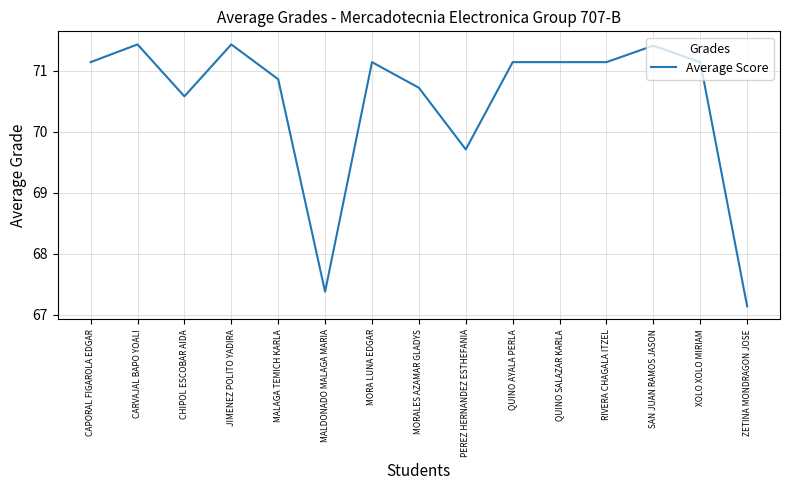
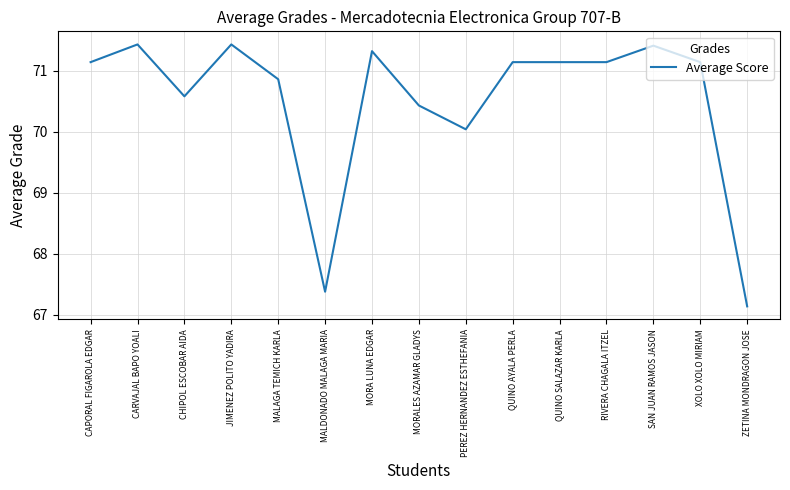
  {
    "CAPORAL FIGAROLA EDGAR": 71.1,
    "CARVAJAL BAPO YOALI": 71.4,
    "CHIPOL ESCOBAR AIDA": 70.6,
    "JIMENEZ POLITO YADIRA": 71.4,
    "MALAGA TEMICH KARLA": 70.9,
    "MALDONADO MALAGA MARIA": 67.4,
-   "MORA LUNA EDGAR": 71.1,
-   "MORALES AZAMAR GLADYS": 70.7,
-   "PEREZ HERNANDEZ ESTHEFANIA": 69.7,
+   "MORA LUNA EDGAR": 71.3,
+   "MORALES AZAMAR GLADYS": 70.4,
+   "PEREZ HERNANDEZ ESTHEFANIA": 70.0,
    "QUINO AYALA PERLA": 71.1,
    "QUINO SALAZAR KARLA": 71.1,
    "RIVERA CHAGALA ITZEL": 71.1,
    "ZETINA MONDRAGON JOSE": 67.1
  }
